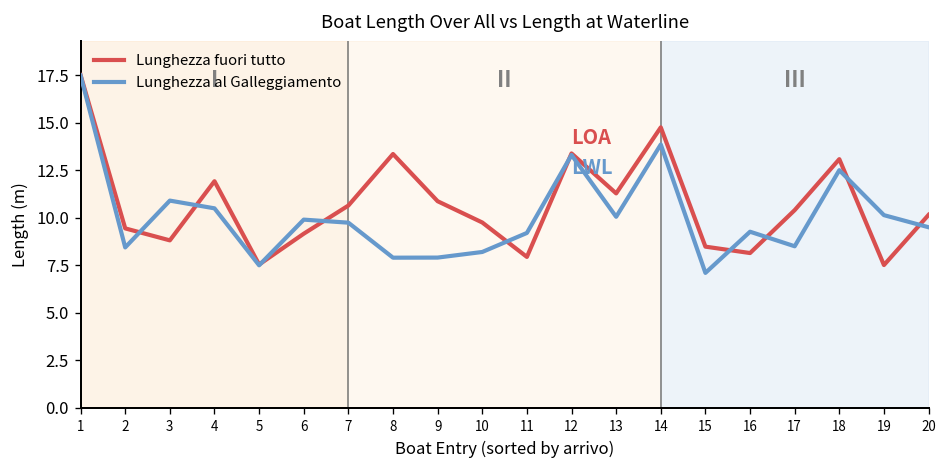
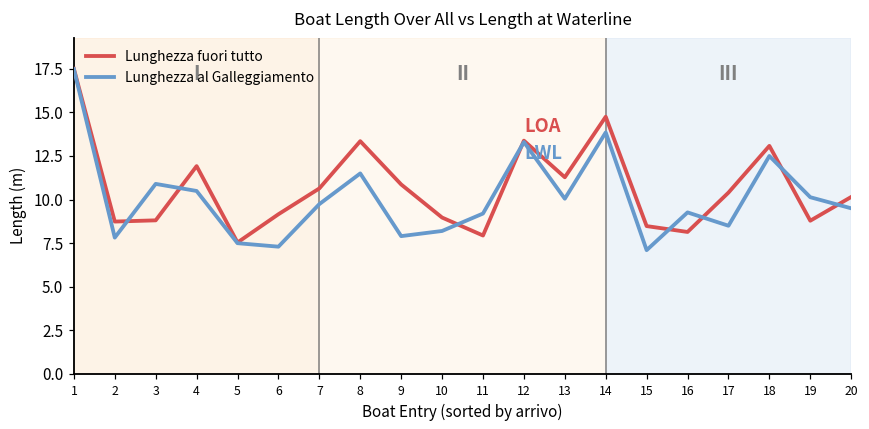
  {
    "Lunghezza fuori tutto": {
-     "2": 9.4,
+     "2": 8.7,
      "3": 8.8,
      "4": 11.9,
      "6": 9.2,
      "7": 10.6,
      "8": 13.4,
      "9": 10.9,
-     "10": 9.8,
+     "10": 9.0,
      "11": 7.9,
      "13": 11.3,
      "14": 14.8,
      "15": 8.5,
      "16": 8.1,
      "17": 10.4,
      "18": 13.1,
-     "19": 7.5,
+     "19": 8.8,
      "20": 10.2
    },
    "Lunghezza al Galleggiamento": {
-     "2": 8.4,
+     "2": 7.8,
      "3": 10.9,
      "4": 10.5,
-     "6": 9.9,
+     "6": 7.3,
      "7": 9.7,
-     "8": 7.9,
+     "8": 11.5,
      "9": 7.9,
      "10": 8.2,
      "11": 9.2,
      "13": 10.1,
      "14": 13.9,
      "15": 7.1,
      "16": 9.3,
      "17": 8.5,
      "18": 12.5,
      "19": 10.1,
      "20": 9.5
    }
  }
